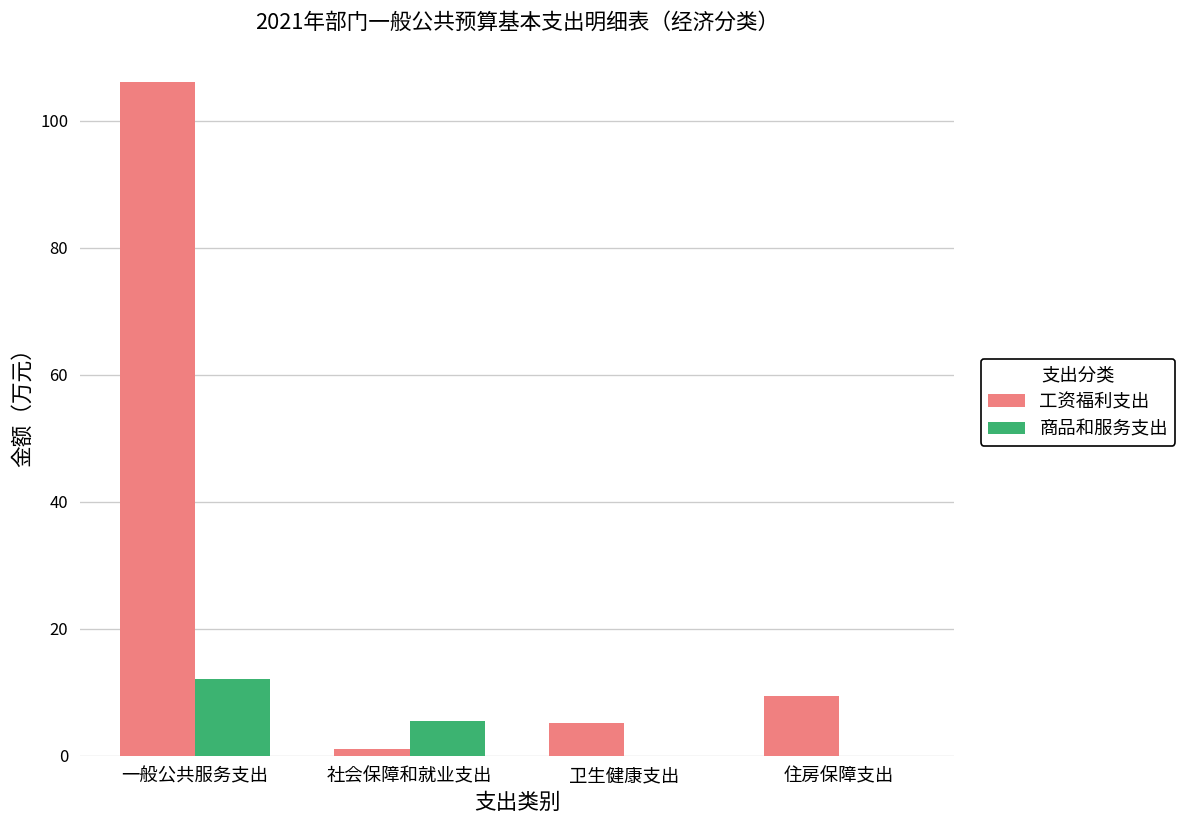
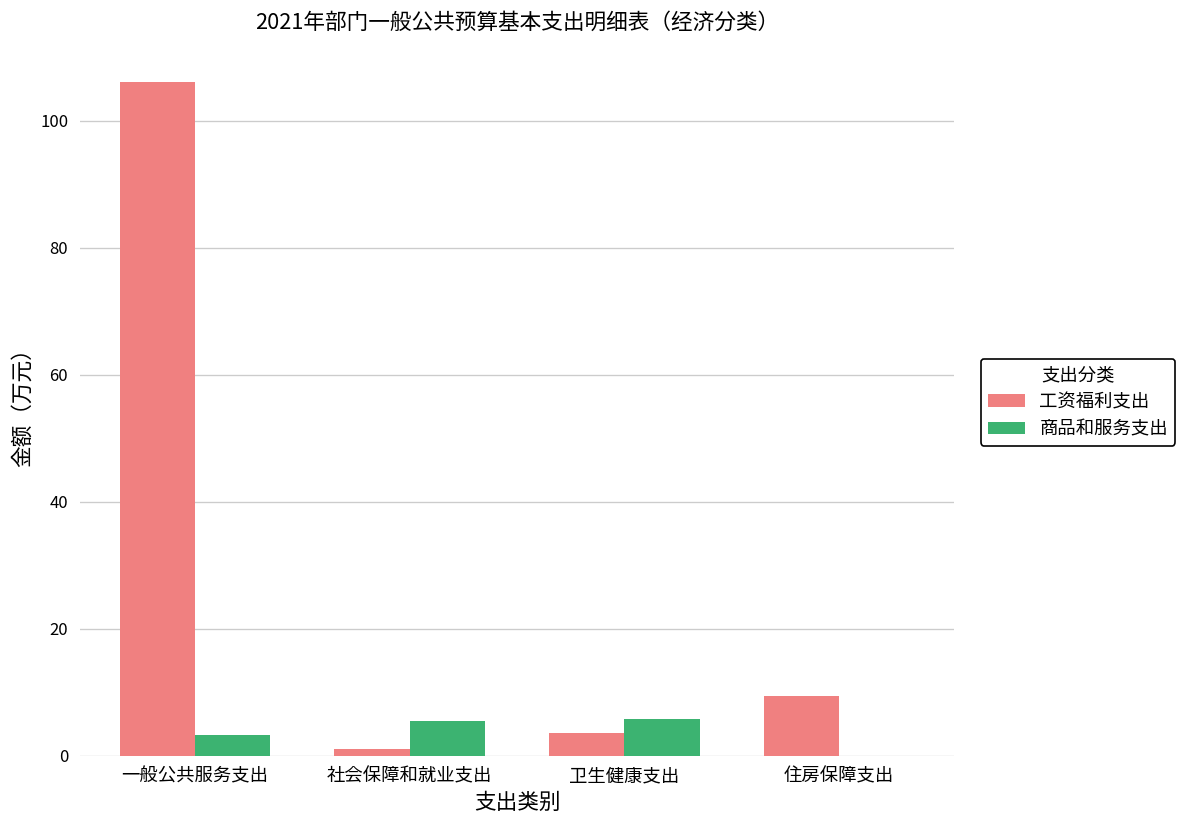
  {
    "工资福利支出": {
      "一般公共服务支出": 106,
      "社会保障和就业支出": 1,
-     "卫生健康支出": 5,
+     "卫生健康支出": 4,
      "住房保障支出": 9
    },
    "商品和服务支出": {
-     "一般公共服务支出": 12,
+     "一般公共服务支出": 3,
      "社会保障和就业支出": 5,
-     "卫生健康支出": 0,
+     "卫生健康支出": 6,
      "住房保障支出": 0
    }
  }
